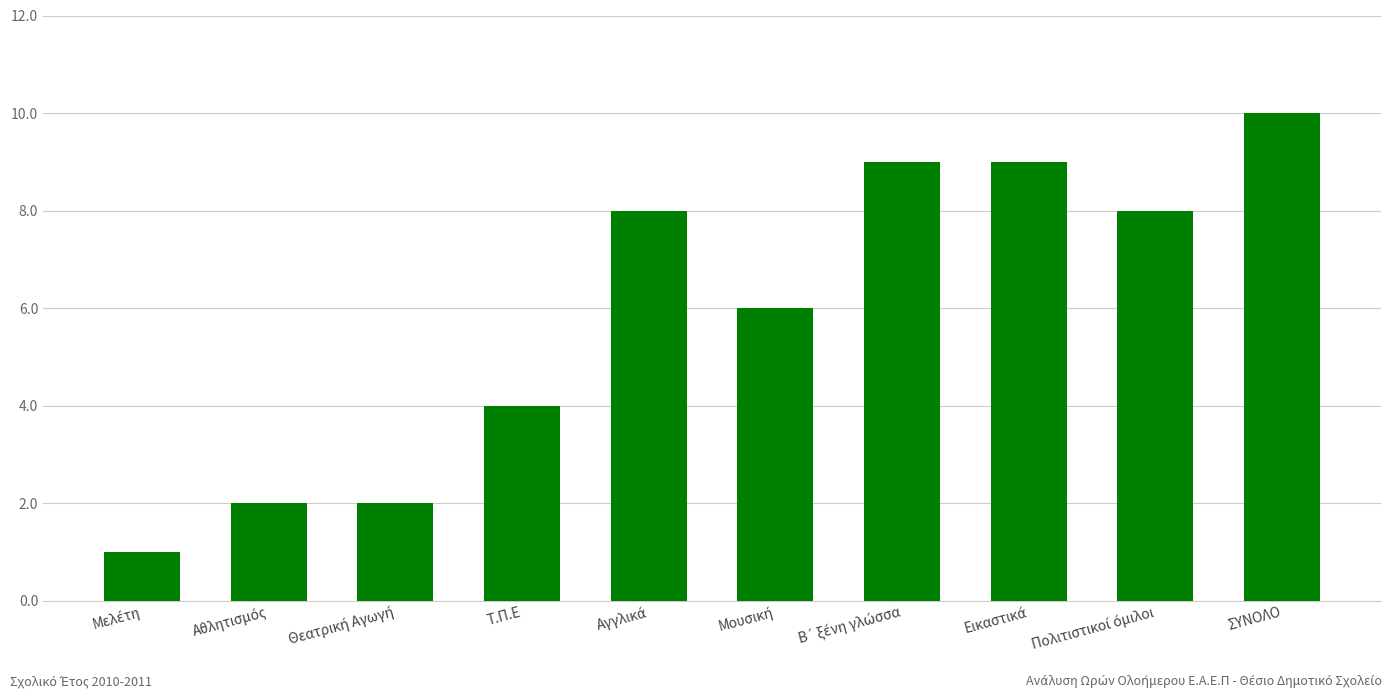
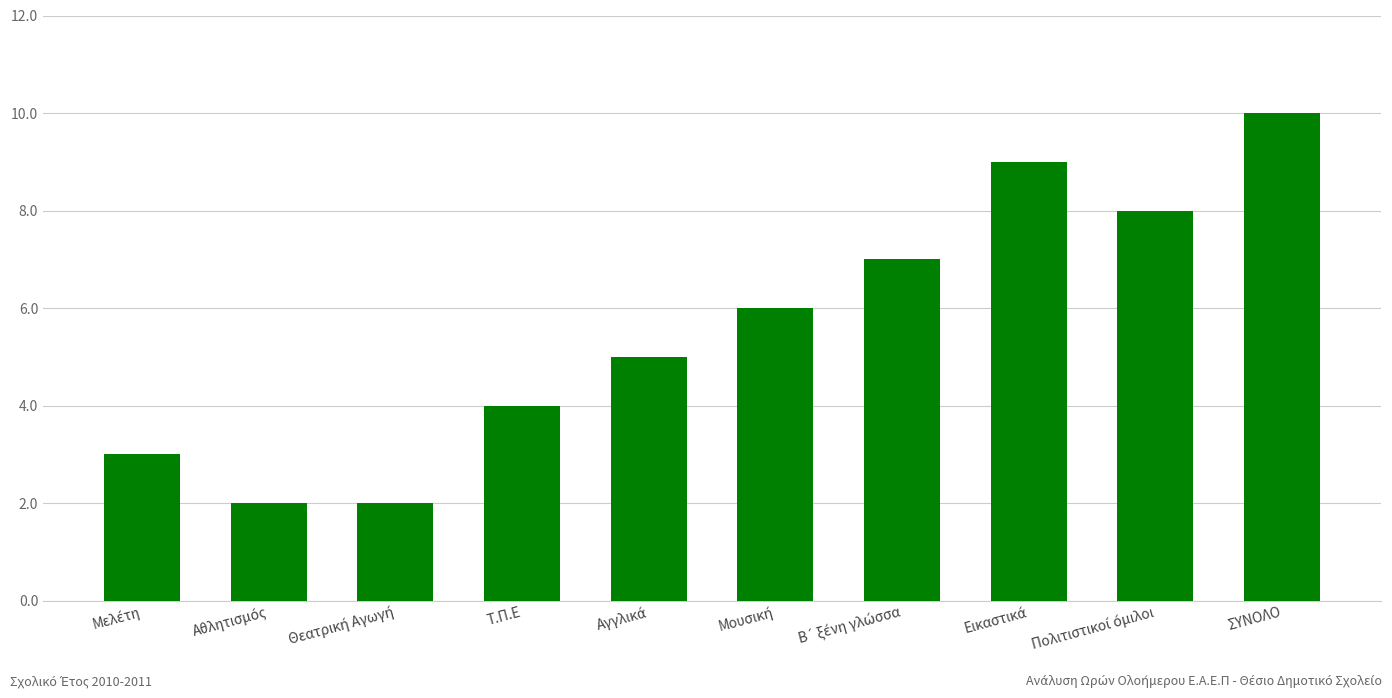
  {
-   "Μελέτη": 1,
+   "Μελέτη": 3,
    "Αθλητισμός": 2,
    "Θεατρική Αγωγή": 2,
    "Τ.Π.Ε": 4,
-   "Αγγλικά": 8,
+   "Αγγλικά": 5,
    "Μουσική": 6,
-   "Β΄ ξένη γλώσσα": 9,
+   "Β΄ ξένη γλώσσα": 7,
    "Εικαστικά": 9,
    "Πολιτιστικοί όμιλοι": 8,
    "ΣΥΝΟΛΟ": 10
  }
